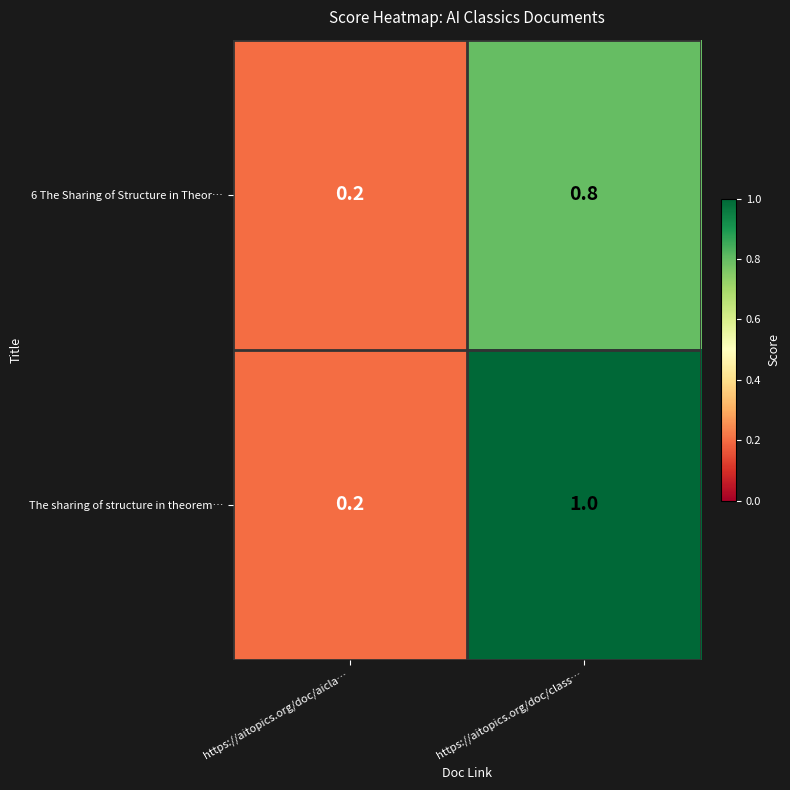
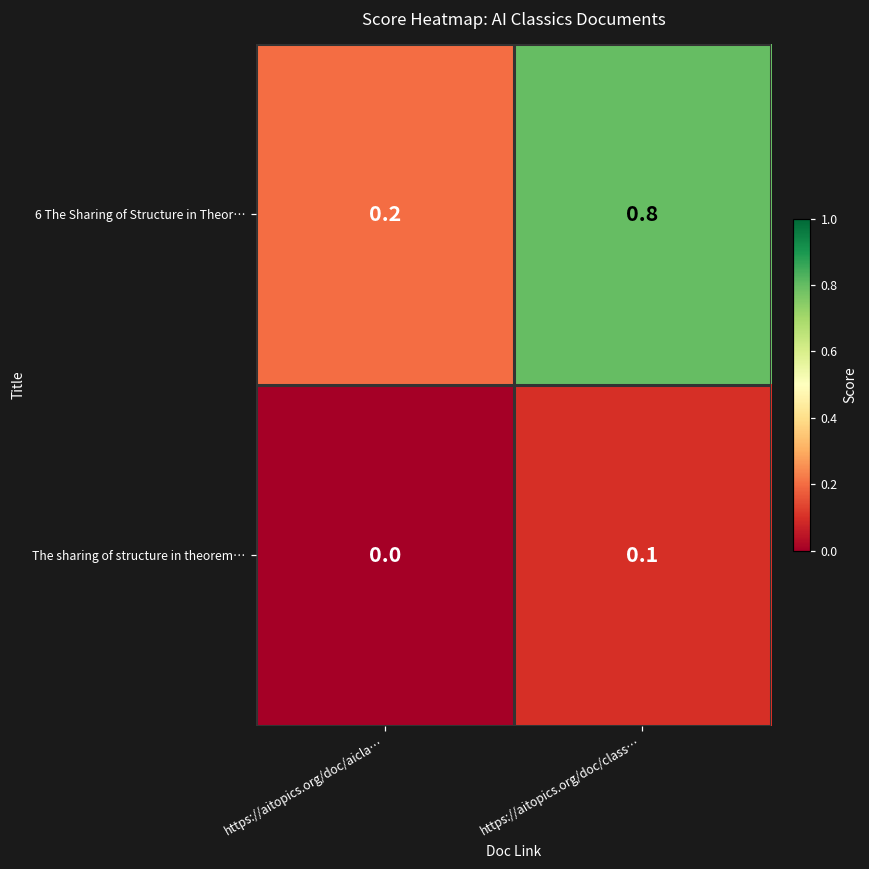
  {
    "6 The Sharing of Structure in Theor…": {
      "https://aitopics.org/doc/aicla…": 0.2,
      "https://aitopics.org/doc/class…": 0.8
    },
    "The sharing of structure in theorem…": {
-     "https://aitopics.org/doc/aicla…": 0.2,
-     "https://aitopics.org/doc/class…": 1.0
+     "https://aitopics.org/doc/aicla…": 0.0,
+     "https://aitopics.org/doc/class…": 0.1
    }
  }
